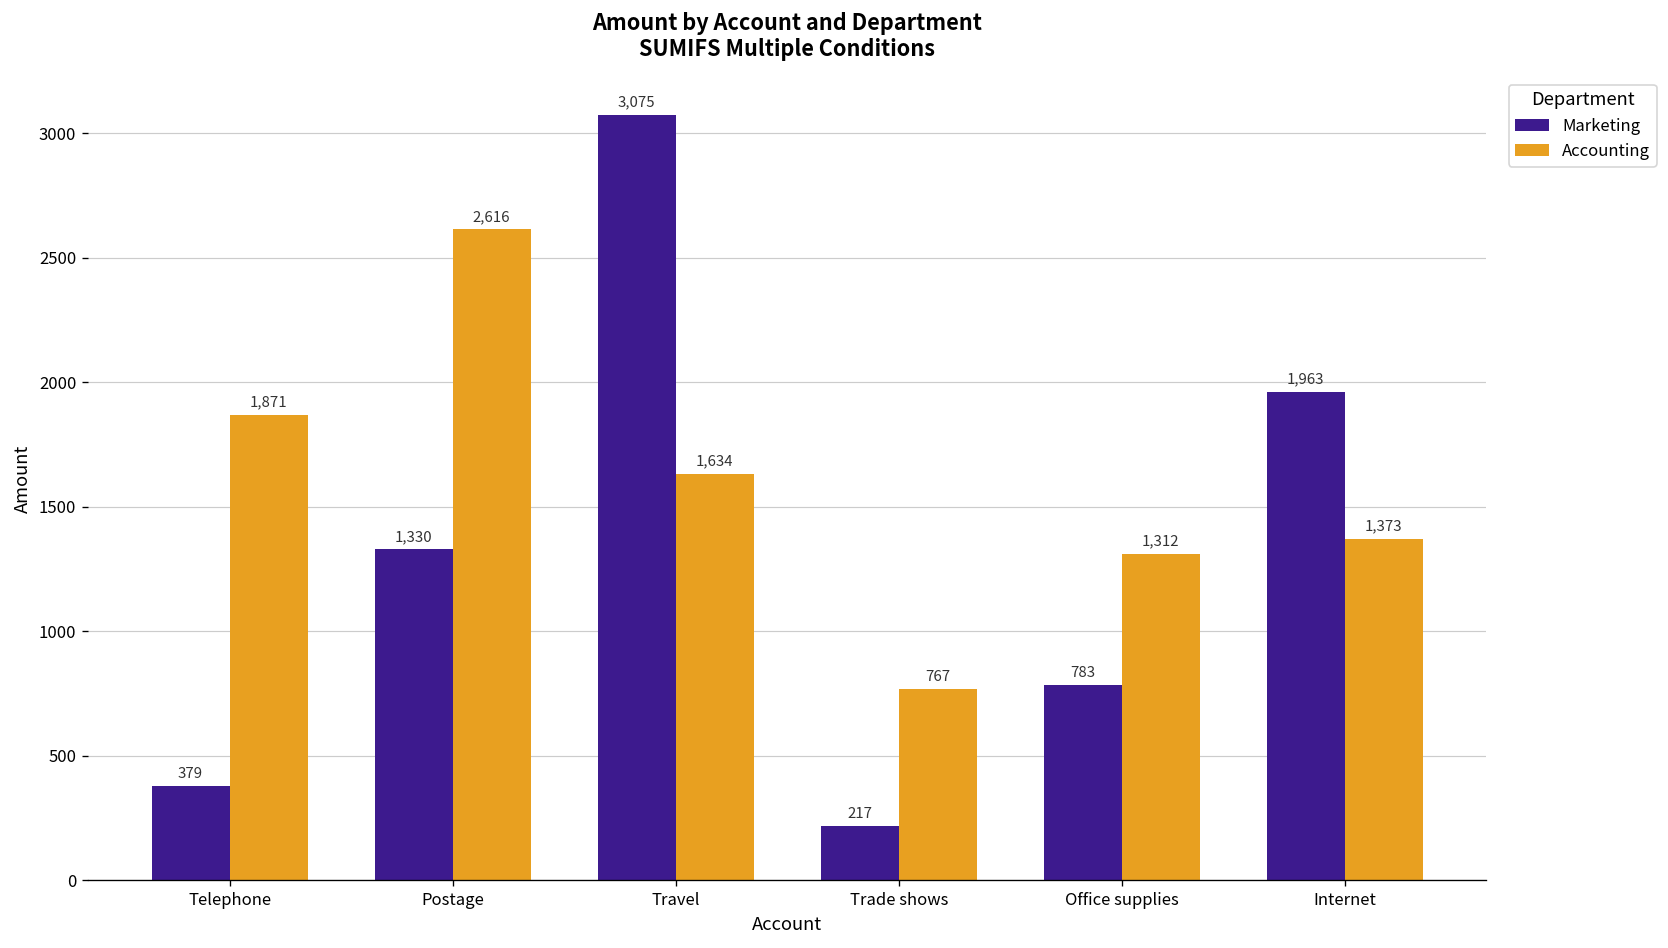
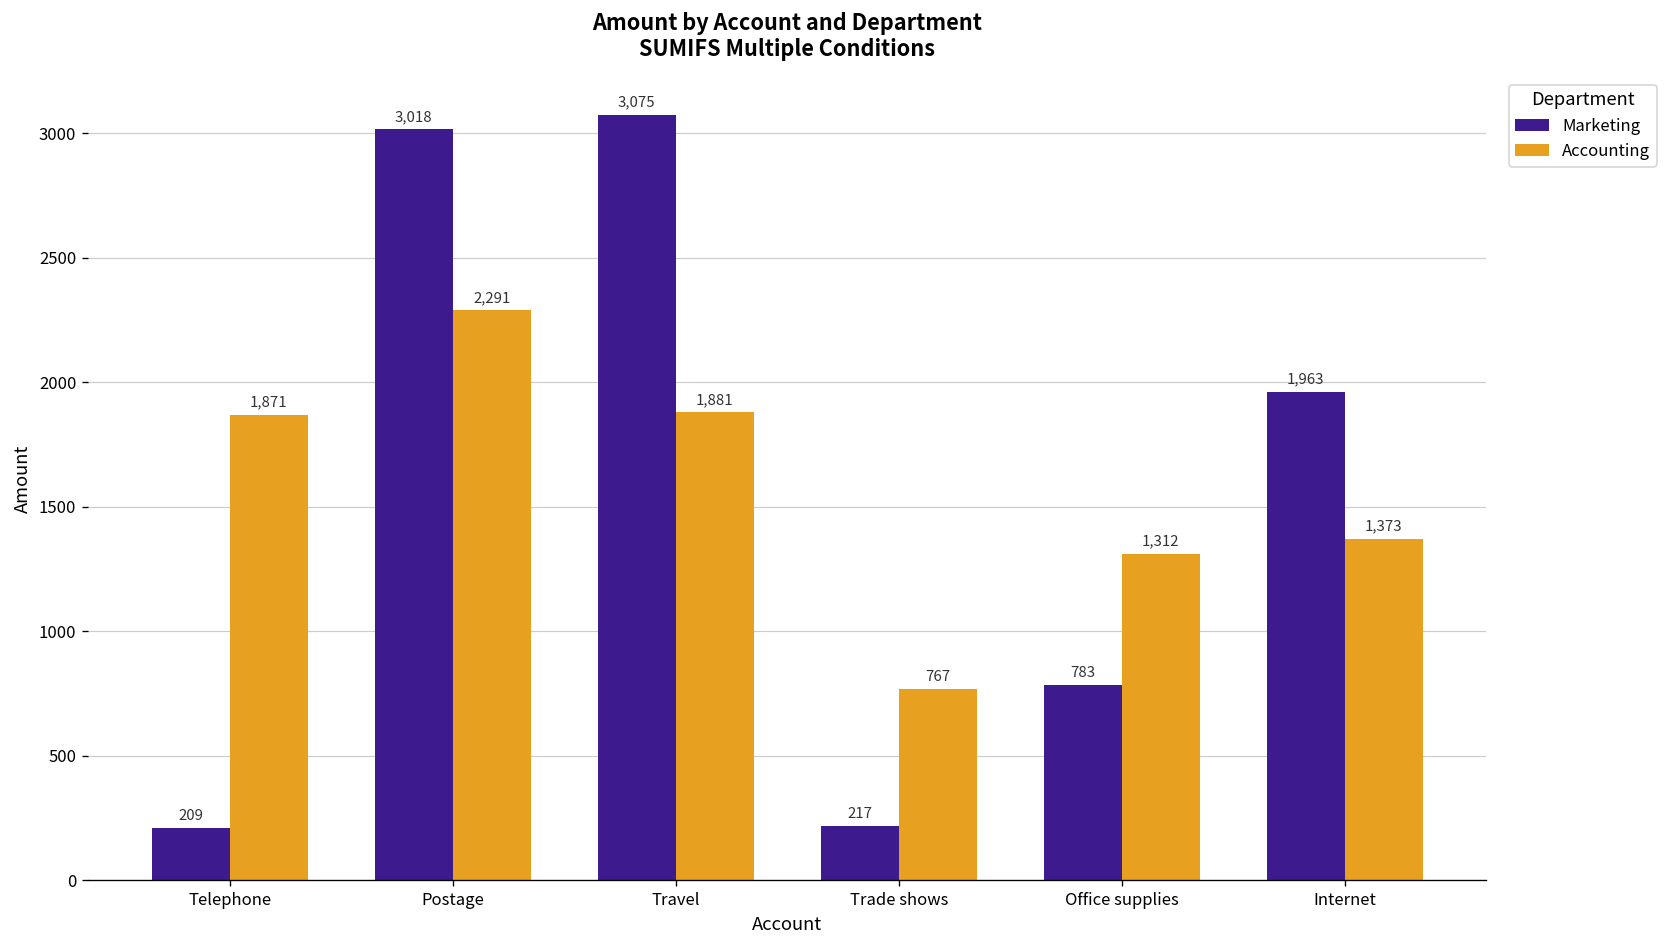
  {
    "Marketing": {
-     "Telephone": "379",
-     "Postage": "1,330",
+     "Telephone": "209",
+     "Postage": "3,018",
      "Travel": "3,075",
      "Trade shows": "217",
      "Office supplies": "783",
      "Internet": "1,963"
    },
    "Accounting": {
      "Telephone": "1,871",
-     "Postage": "2,616",
-     "Travel": "1,634",
+     "Postage": "2,291",
+     "Travel": "1,881",
      "Trade shows": "767",
      "Office supplies": "1,312",
      "Internet": "1,373"
    }
  }
